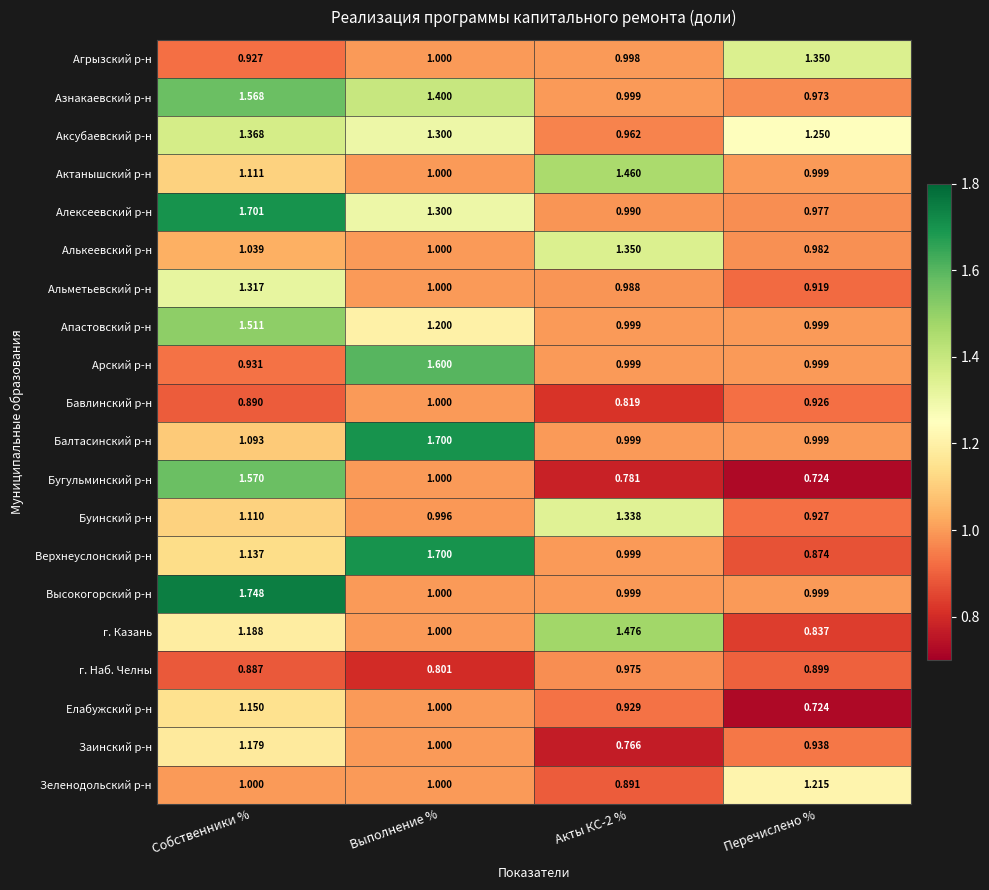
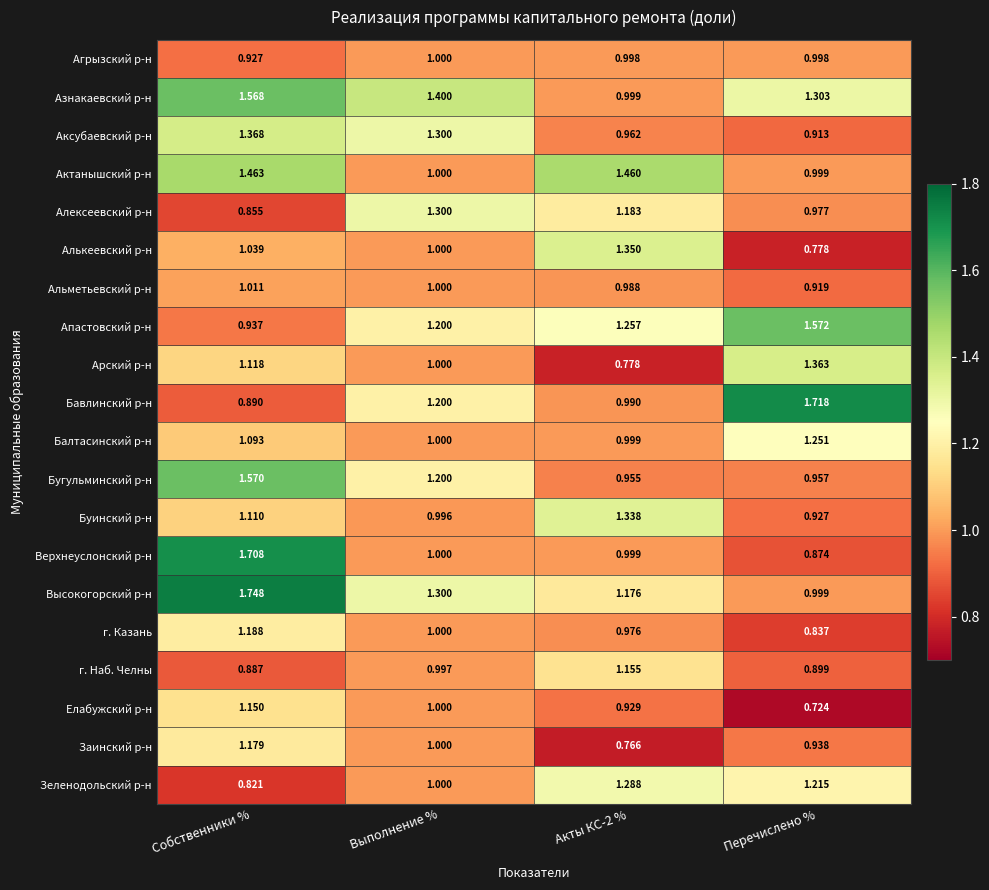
  {
    "Агрызский р-н": {
      "Собственники %": 0.927,
      "Выполнение %": 1.000,
      "Акты КС-2 %": 0.998,
-     "Перечислено %": 1.350
+     "Перечислено %": 0.998
    },
    "Азнакаевский р-н": {
      "Собственники %": 1.568,
      "Выполнение %": 1.400,
      "Акты КС-2 %": 0.999,
-     "Перечислено %": 0.973
+     "Перечислено %": 1.303
    },
    "Аксубаевский р-н": {
      "Собственники %": 1.368,
      "Выполнение %": 1.300,
      "Акты КС-2 %": 0.962,
-     "Перечислено %": 1.250
+     "Перечислено %": 0.913
    },
    "Актанышский р-н": {
-     "Собственники %": 1.111,
+     "Собственники %": 1.463,
      "Выполнение %": 1.000,
      "Акты КС-2 %": 1.460,
      "Перечислено %": 0.999
    },
    "Алексеевский р-н": {
-     "Собственники %": 1.701,
+     "Собственники %": 0.855,
      "Выполнение %": 1.300,
-     "Акты КС-2 %": 0.990,
+     "Акты КС-2 %": 1.183,
      "Перечислено %": 0.977
    },
    "Алькеевский р-н": {
      "Собственники %": 1.039,
      "Выполнение %": 1.000,
      "Акты КС-2 %": 1.350,
-     "Перечислено %": 0.982
+     "Перечислено %": 0.778
    },
    "Альметьевский р-н": {
-     "Собственники %": 1.317,
+     "Собственники %": 1.011,
      "Выполнение %": 1.000,
      "Акты КС-2 %": 0.988,
      "Перечислено %": 0.919
    },
    "Апастовский р-н": {
-     "Собственники %": 1.511,
+     "Собственники %": 0.937,
      "Выполнение %": 1.200,
-     "Акты КС-2 %": 0.999,
-     "Перечислено %": 0.999
+     "Акты КС-2 %": 1.257,
+     "Перечислено %": 1.572
    },
    "Арский р-н": {
-     "Собственники %": 0.931,
-     "Выполнение %": 1.600,
-     "Акты КС-2 %": 0.999,
-     "Перечислено %": 0.999
+     "Собственники %": 1.118,
+     "Выполнение %": 1.000,
+     "Акты КС-2 %": 0.778,
+     "Перечислено %": 1.363
    },
    "Бавлинский р-н": {
      "Собственники %": 0.890,
-     "Выполнение %": 1.000,
-     "Акты КС-2 %": 0.819,
-     "Перечислено %": 0.926
+     "Выполнение %": 1.200,
+     "Акты КС-2 %": 0.990,
+     "Перечислено %": 1.718
    },
    "Балтасинский р-н": {
      "Собственники %": 1.093,
-     "Выполнение %": 1.700,
+     "Выполнение %": 1.000,
      "Акты КС-2 %": 0.999,
-     "Перечислено %": 0.999
+     "Перечислено %": 1.251
    },
    "Бугульминский р-н": {
      "Собственники %": 1.570,
-     "Выполнение %": 1.000,
-     "Акты КС-2 %": 0.781,
-     "Перечислено %": 0.724
+     "Выполнение %": 1.200,
+     "Акты КС-2 %": 0.955,
+     "Перечислено %": 0.957
    },
    "Буинский р-н": {
      "Собственники %": 1.110,
      "Выполнение %": 0.996,
      "Акты КС-2 %": 1.338,
      "Перечислено %": 0.927
    },
    "Верхнеуслонский р-н": {
-     "Собственники %": 1.137,
-     "Выполнение %": 1.700,
+     "Собственники %": 1.708,
+     "Выполнение %": 1.000,
      "Акты КС-2 %": 0.999,
      "Перечислено %": 0.874
    },
    "Высокогорский р-н": {
      "Собственники %": 1.748,
-     "Выполнение %": 1.000,
-     "Акты КС-2 %": 0.999,
+     "Выполнение %": 1.300,
+     "Акты КС-2 %": 1.176,
      "Перечислено %": 0.999
    },
    "г. Казань": {
      "Собственники %": 1.188,
      "Выполнение %": 1.000,
-     "Акты КС-2 %": 1.476,
+     "Акты КС-2 %": 0.976,
      "Перечислено %": 0.837
    },
    "г. Наб. Челны": {
      "Собственники %": 0.887,
-     "Выполнение %": 0.801,
-     "Акты КС-2 %": 0.975,
+     "Выполнение %": 0.997,
+     "Акты КС-2 %": 1.155,
      "Перечислено %": 0.899
    },
    "Елабужский р-н": {
      "Собственники %": 1.150,
      "Выполнение %": 1.000,
      "Акты КС-2 %": 0.929,
      "Перечислено %": 0.724
    },
    "Заинский р-н": {
      "Собственники %": 1.179,
      "Выполнение %": 1.000,
      "Акты КС-2 %": 0.766,
      "Перечислено %": 0.938
    },
    "Зеленодольский р-н": {
-     "Собственники %": 1.000,
+     "Собственники %": 0.821,
      "Выполнение %": 1.000,
-     "Акты КС-2 %": 0.891,
+     "Акты КС-2 %": 1.288,
      "Перечислено %": 1.215
    }
  }
